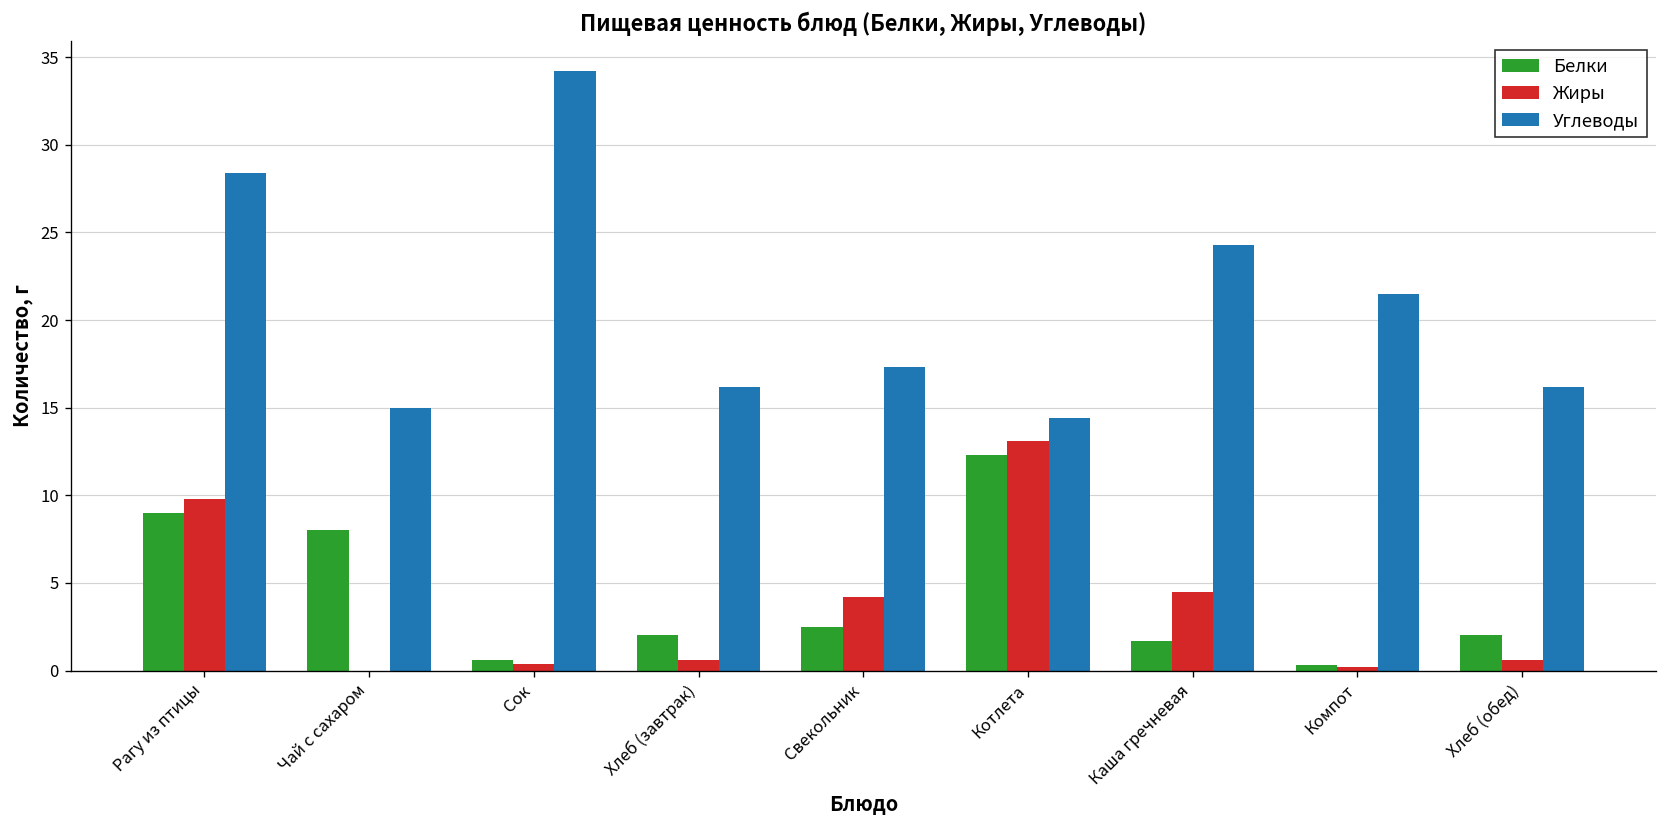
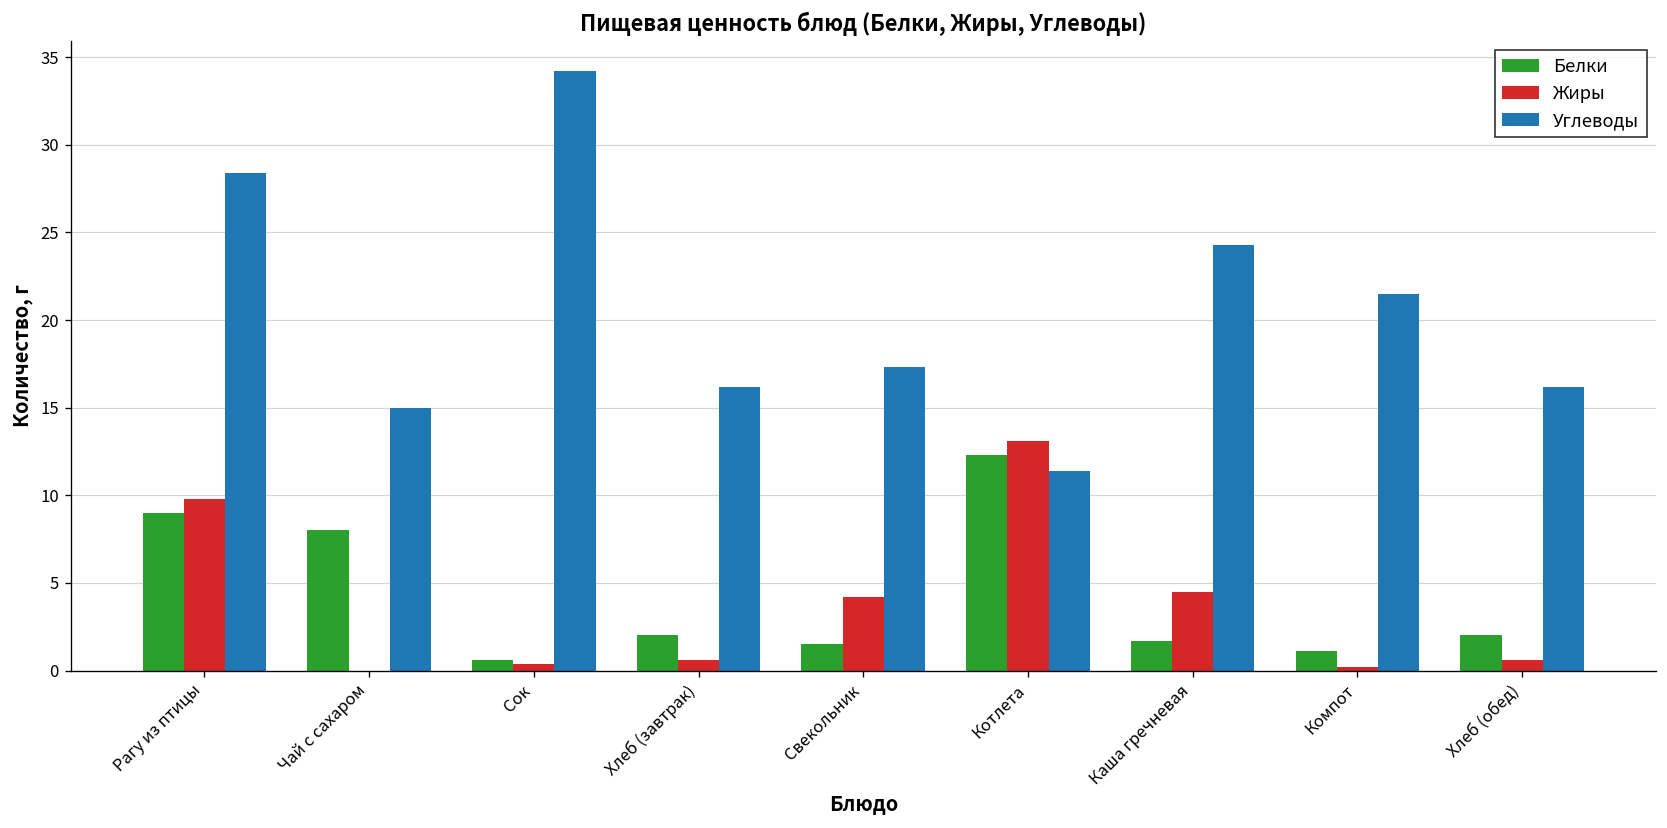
  {
    "Белки": {
      "Рагу из птицы": 9.0,
      "Чай с сахаром": 8.0,
      "Сок": 0.6,
      "Хлеб (завтрак)": 2.0,
-     "Свекольник": 2.5,
+     "Свекольник": 1.5,
      "Котлета": 12.3,
      "Каша гречневая": 1.7,
-     "Компот": 0.3,
+     "Компот": 1.1,
      "Хлеб (обед)": 2.0
    },
    "Жиры": {
      "Рагу из птицы": 9.8,
      "Чай с сахаром": 0.0,
      "Сок": 0.4,
      "Хлеб (завтрак)": 0.6,
      "Свекольник": 4.2,
      "Котлета": 13.1,
      "Каша гречневая": 4.5,
      "Компот": 0.2,
      "Хлеб (обед)": 0.6
    },
    "Углеводы": {
      "Рагу из птицы": 28.4,
      "Чай с сахаром": 15.0,
      "Сок": 34.2,
      "Хлеб (завтрак)": 16.2,
      "Свекольник": 17.3,
-     "Котлета": 14.4,
+     "Котлета": 11.4,
      "Каша гречневая": 24.3,
      "Компот": 21.5,
      "Хлеб (обед)": 16.2
    }
  }
